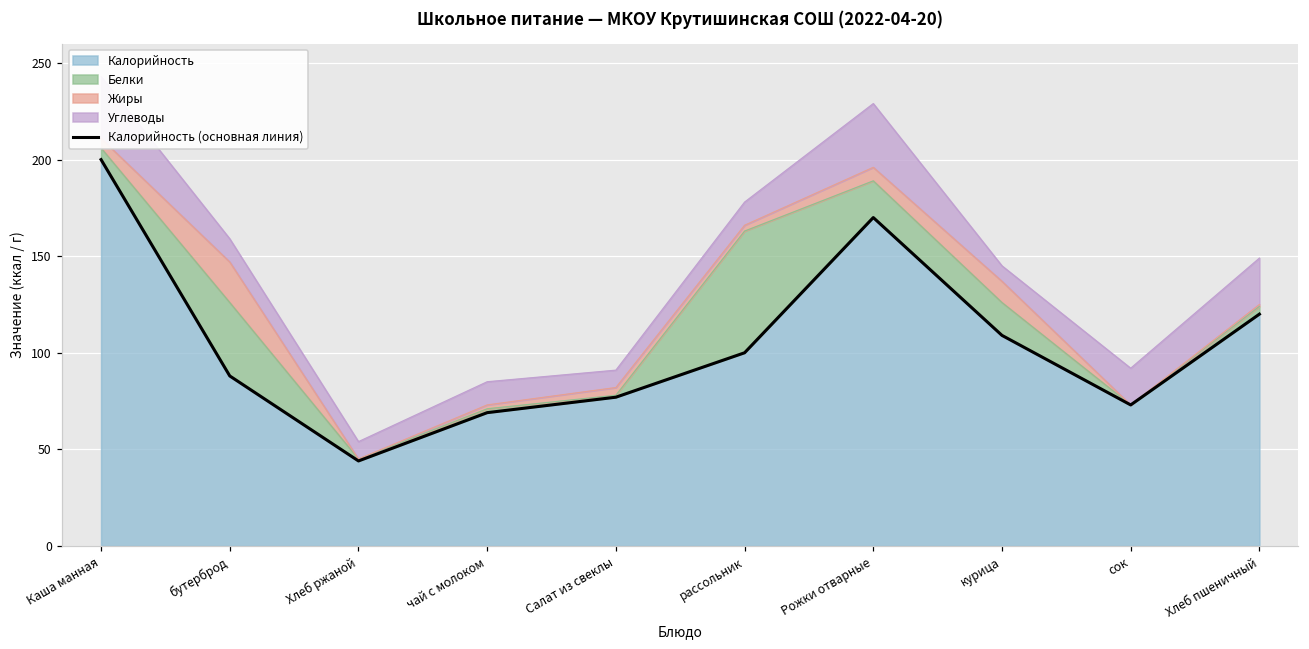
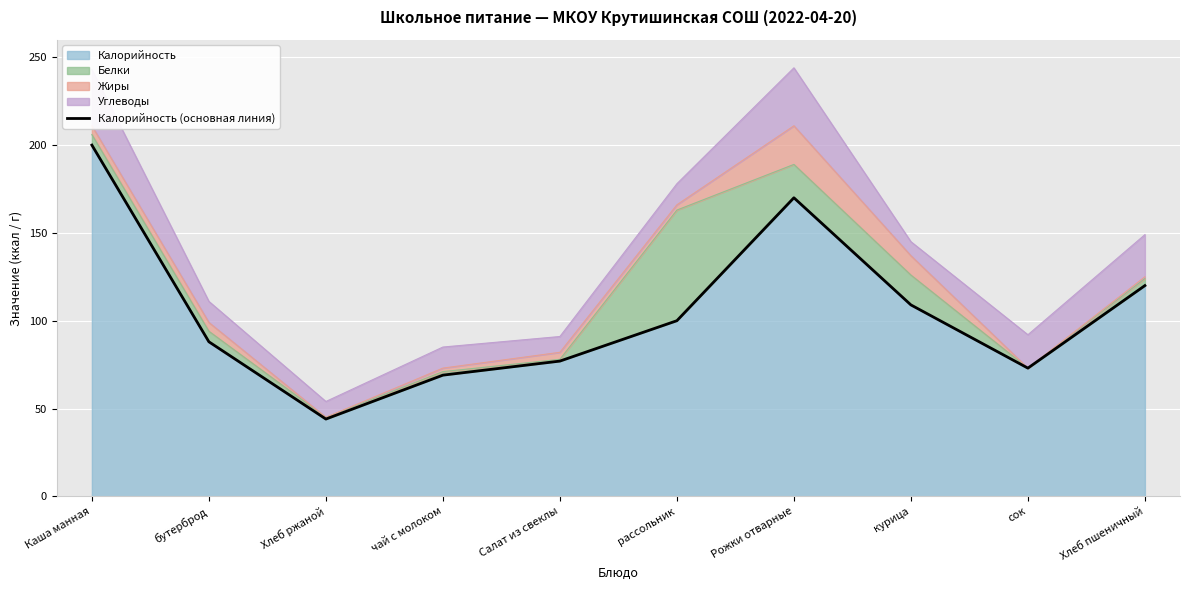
  {
    "Белки": {
      "Каша манная": 6,
-     "бутерброд": 38,
+     "бутерброд": 6,
      "чай с молоком": 2,
      "рассольник": 63,
      "Рожки отварные": 19,
      "курица": 17
    },
    "Жиры": {
-     "бутерброд": 21,
+     "бутерброд": 5,
      "чай с молоком": 2,
      "Салат из свеклы": 4,
      "рассольник": 3,
-     "Рожки отварные": 7,
+     "Рожки отварные": 22,
      "курица": 11
    }
  }
